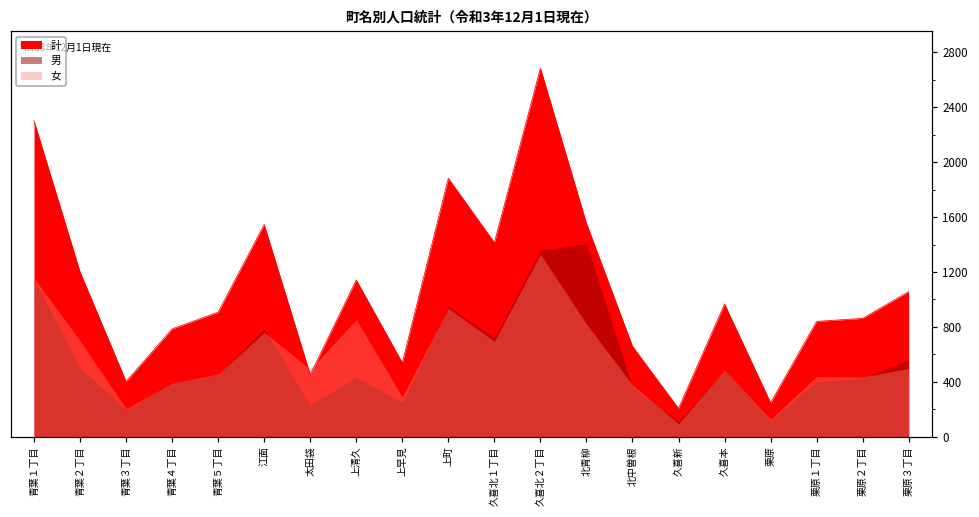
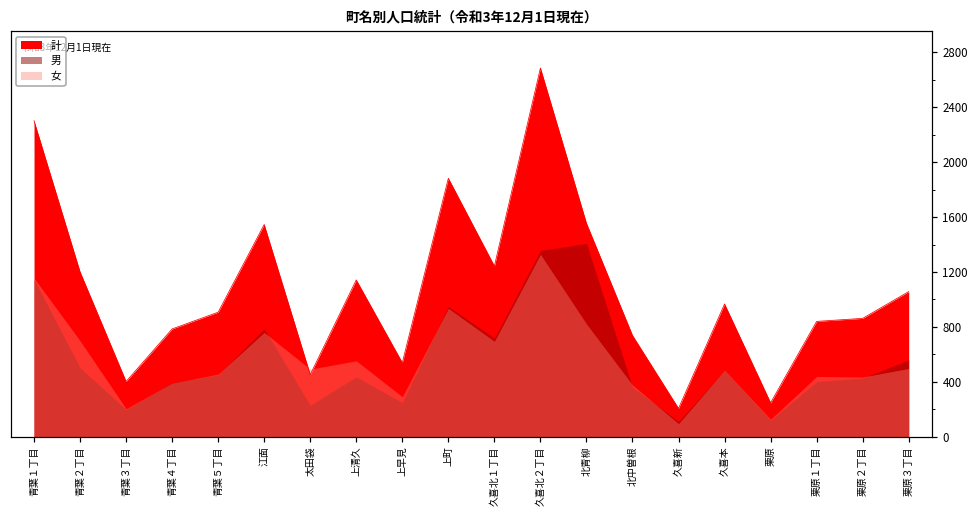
  {
    "計": {
      "青葉１丁目": 2300,
      "青葉２丁目": 1200,
      "青葉３丁目": 400,
      "青葉４丁目": 790,
      "青葉５丁目": 910,
      "江面": 1550,
      "太田袋": 450,
      "上清久": 1140,
      "上早見": 540,
      "上町": 1880,
-     "久喜北１丁目": 1410,
+     "久喜北１丁目": 1240,
      "久喜北２丁目": 2690,
      "北青柳": 1560,
-     "北中曽根": 660,
+     "北中曽根": 740,
      "久喜新": 210,
      "久喜本": 970,
      "栗原": 250,
      "栗原１丁目": 840,
      "栗原２丁目": 860,
      "栗原３丁目": 1060
    },
    "男": {
      "青葉２丁目": 500,
      "江面": 790,
      "太田袋": 230,
      "上清久": 440,
      "上早見": 250,
      "久喜北１丁目": 720,
      "久喜北２丁目": 1360,
      "北青柳": 1410,
      "栗原１丁目": 400,
      "栗原３丁目": 560
    },
    "女": {
      "青葉２丁目": 700,
      "江面": 760,
      "太田袋": 490,
-     "上清久": 850,
+     "上清久": 550,
      "上早見": 290,
      "久喜北１丁目": 700,
      "久喜北２丁目": 1330,
      "北青柳": 820,
      "栗原１丁目": 440,
      "栗原３丁目": 500
    }
  }
